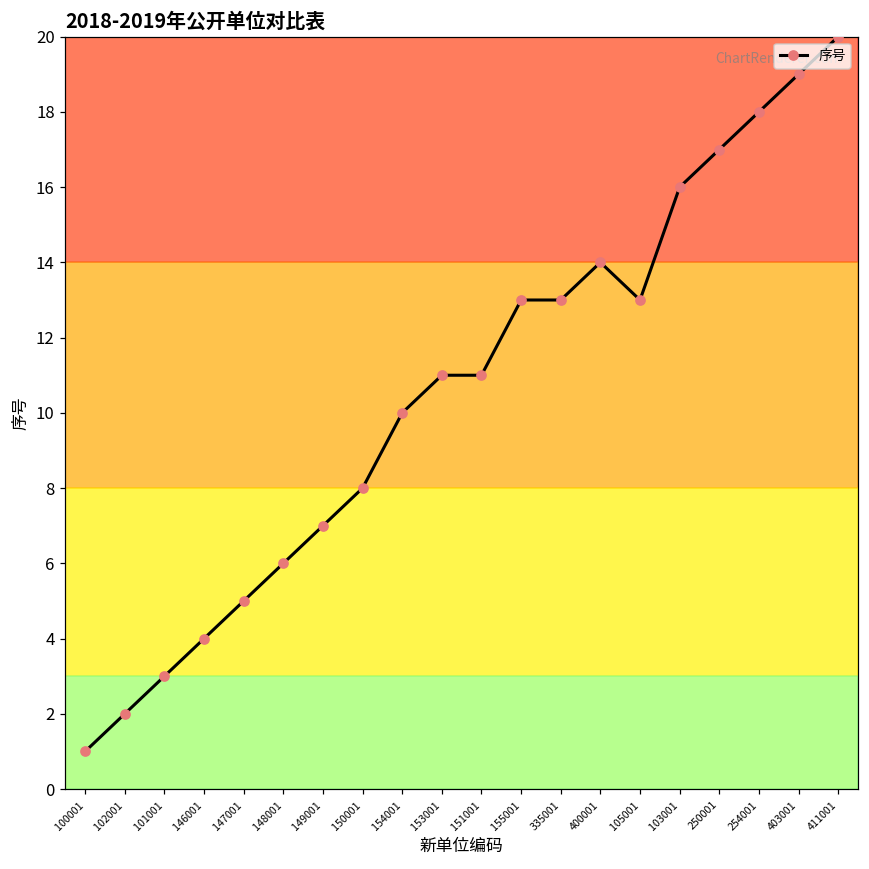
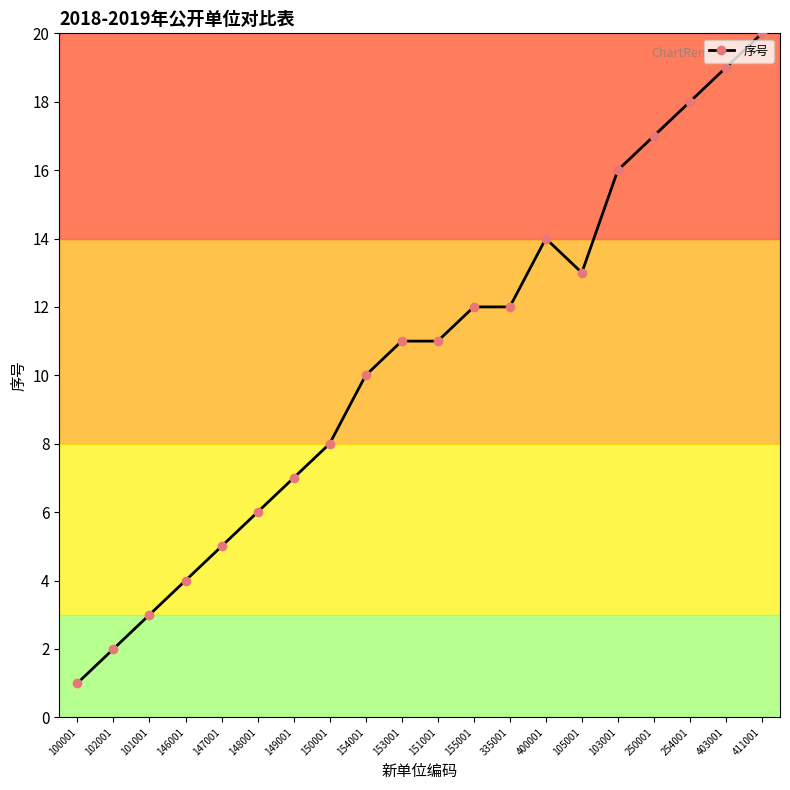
  {
    "100001": 1,
    "102001": 2,
    "101001": 3,
    "146001": 4,
    "147001": 5,
    "148001": 6,
    "149001": 7,
    "150001": 8,
    "154001": 10,
    "153001": 11,
    "151001": 11,
-   "155001": 13,
-   "335001": 13,
+   "155001": 12,
+   "335001": 12,
    "400001": 14,
    "105001": 13,
    "103001": 16,
    "250001": 17,
    "254001": 18,
    "403001": 19,
    "411001": 20
  }
